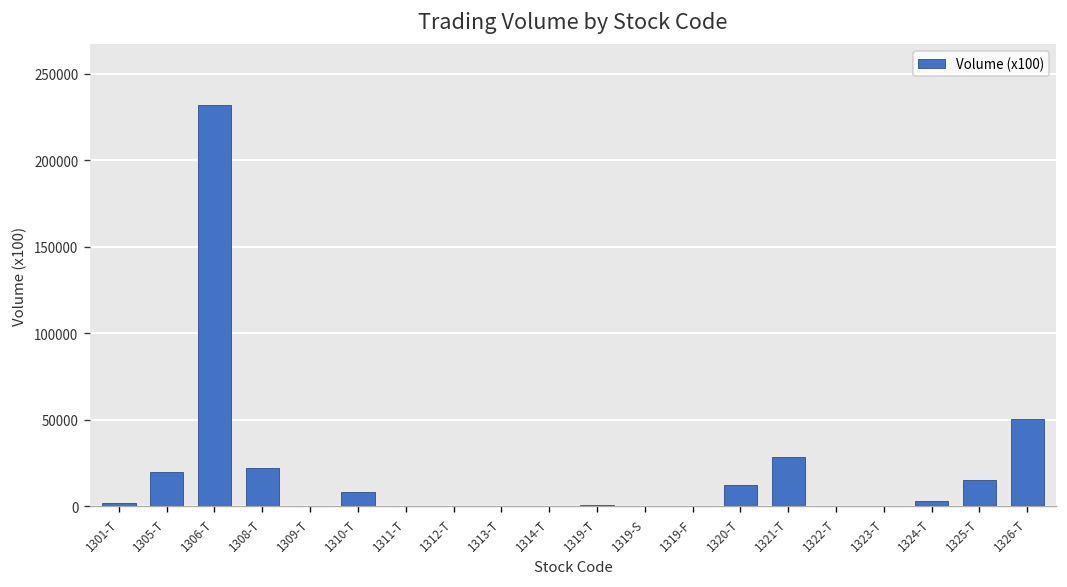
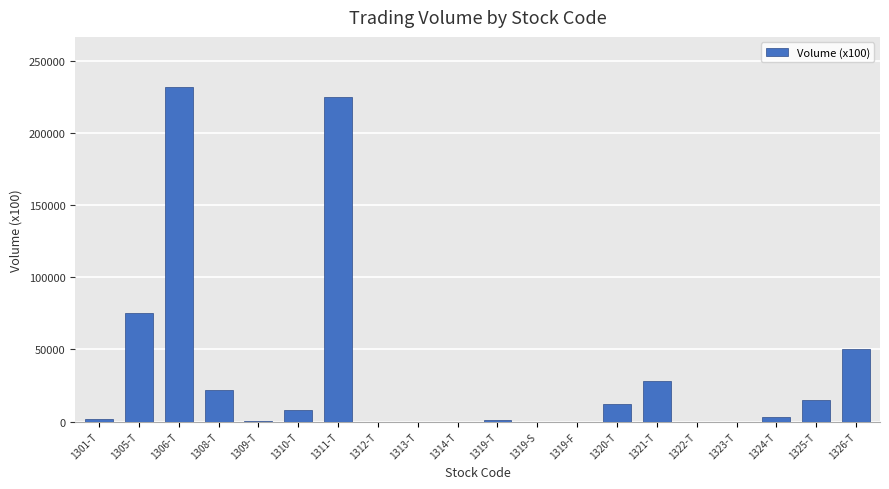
  {
-   "1305-T": 20000,
+   "1305-T": 76000,
    "1306-T": 232000,
    "1308-T": 22000,
    "1310-T": 8000,
-   "1311-T": 0,
+   "1311-T": 225000,
    "1312-T": 0,
    "1313-T": 0,
    "1314-T": 0,
    "1319-S": 0,
    "1319-F": 0,
    "1320-T": 12000,
    "1321-T": 28000,
    "1324-T": 3000,
    "1325-T": 15000,
    "1326-T": 50000
  }
